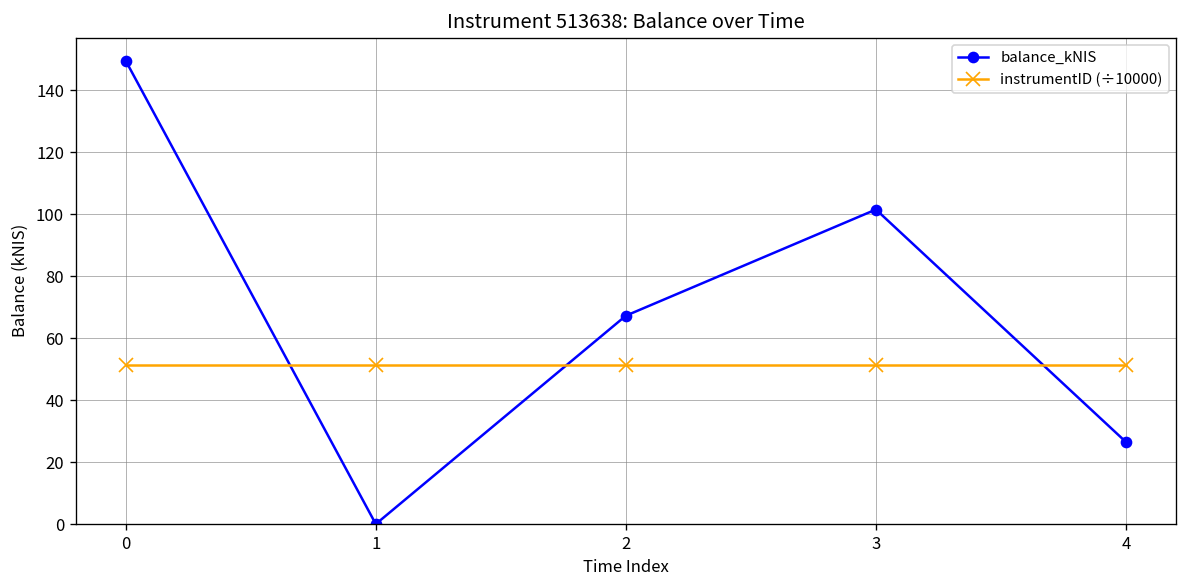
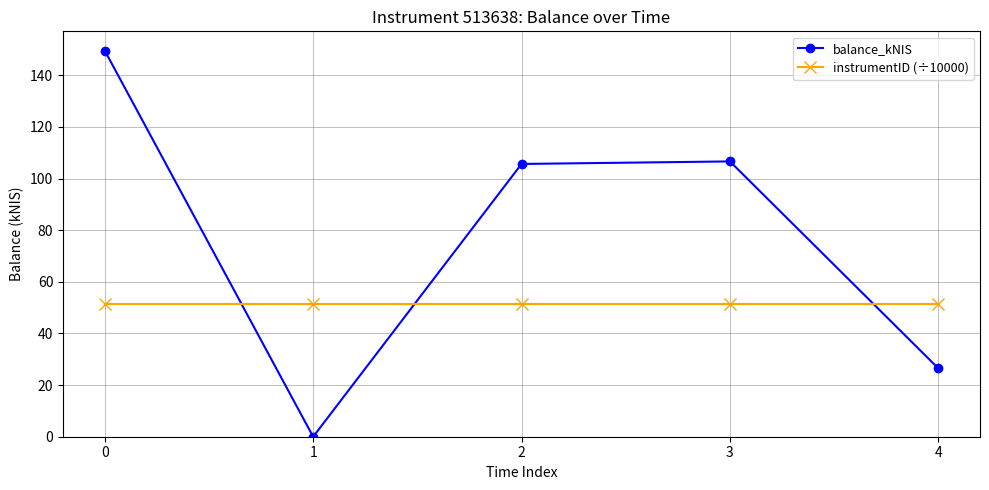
  {
    "balance_kNIS": {
      "0": 150,
      "1": 0,
-     "2": 67,
-     "3": 102,
+     "2": 106,
+     "3": 107,
      "4": 26
    },
    "instrumentID (÷10000)": {
      "0": 51,
      "1": 51,
      "2": 51,
      "3": 51,
      "4": 51
    }
  }
